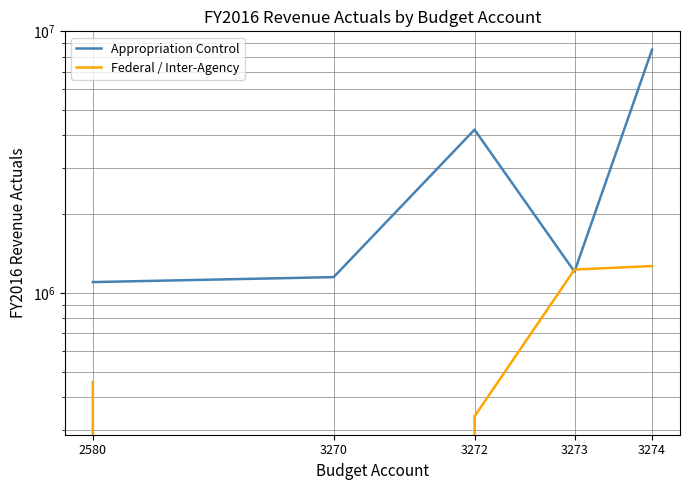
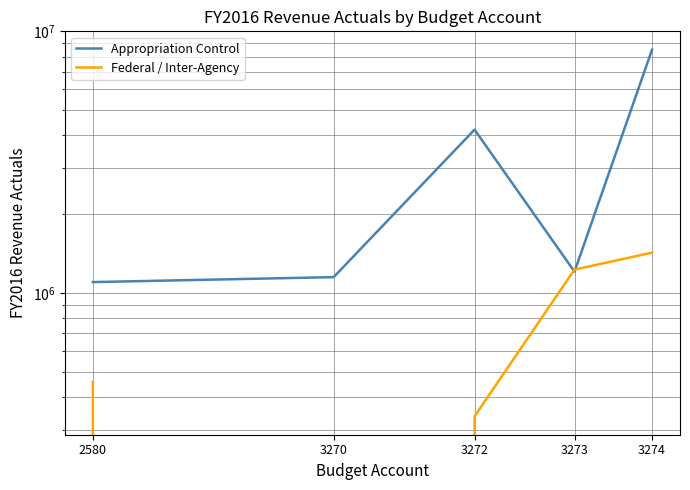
  {
    "Appropriation Control": {
      "2580": 1100000,
      "3270": 1100000,
      "3272": 4200000,
      "3274": 8500000
    },
    "Federal / Inter-Agency": {
      "2580": 460000,
      "3272": 340000,
-     "3274": 1300000
+     "3274": 1400000
    }
  }
